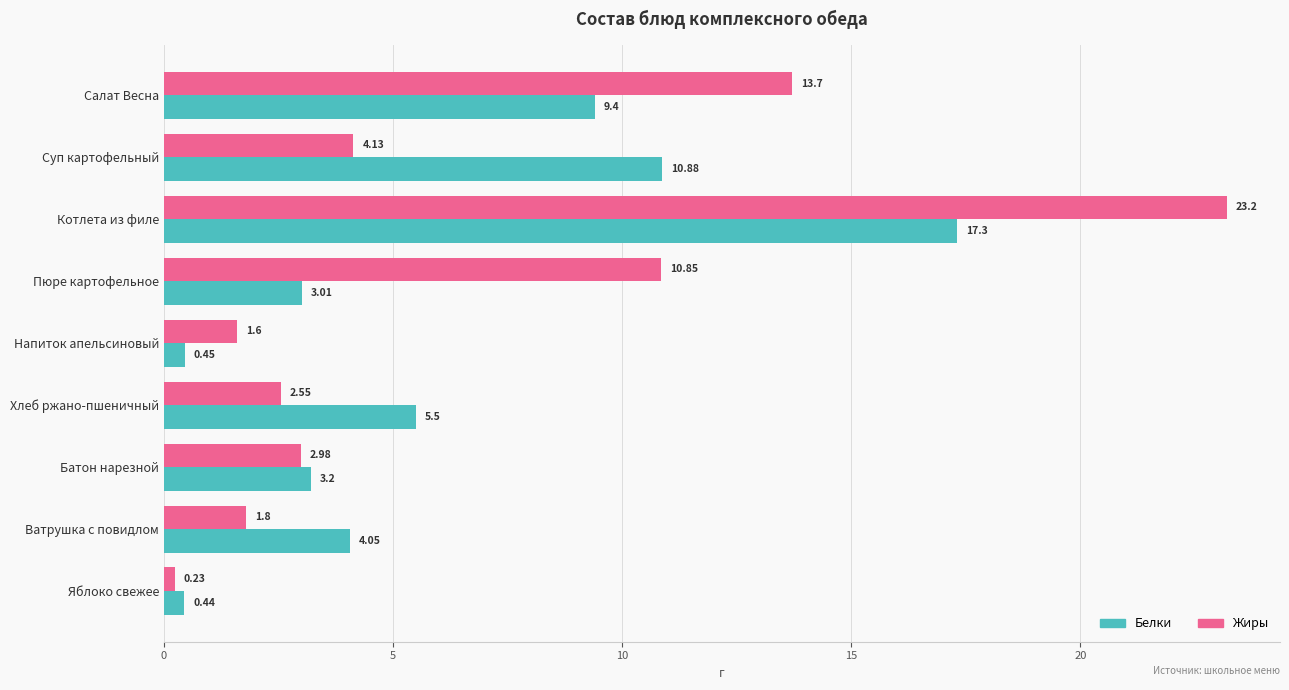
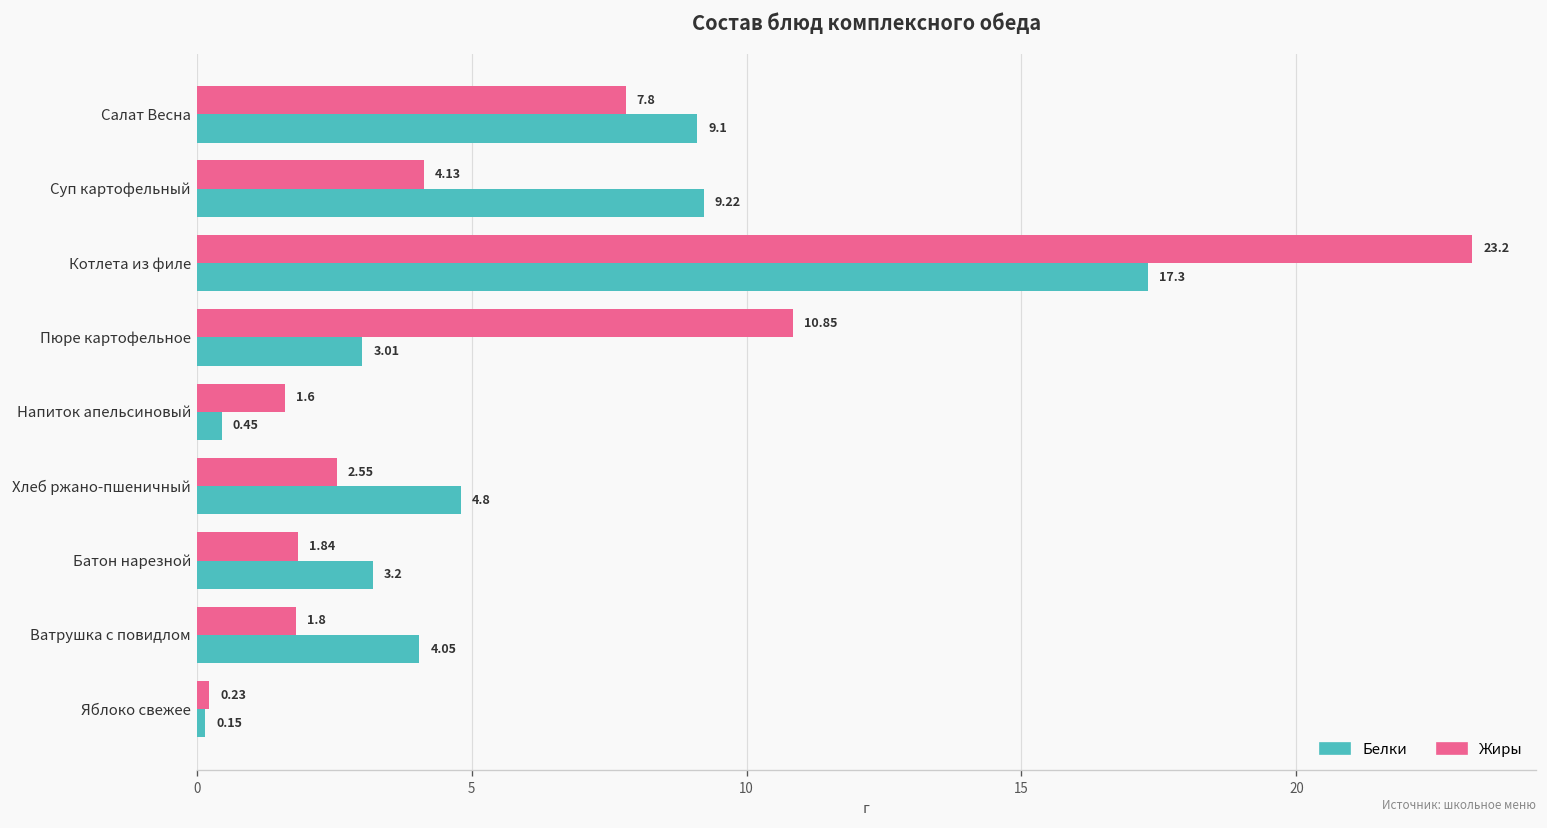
  {
    "Белки": {
-     "Салат Весна": 9.4,
-     "Суп картофельный": 10.88,
+     "Салат Весна": 9.1,
+     "Суп картофельный": 9.22,
      "Котлета из филе": 17.3,
      "Пюре картофельное": 3.01,
      "Напиток апельсиновый": 0.45,
-     "Хлеб ржано-пшеничный": 5.5,
+     "Хлеб ржано-пшеничный": 4.8,
      "Батон нарезной": 3.2,
      "Ватрушка с повидлом": 4.05,
-     "Яблоко свежее": 0.44
+     "Яблоко свежее": 0.15
    },
    "Жиры": {
-     "Салат Весна": 13.7,
+     "Салат Весна": 7.8,
      "Суп картофельный": 4.13,
      "Котлета из филе": 23.2,
      "Пюре картофельное": 10.85,
      "Напиток апельсиновый": 1.6,
      "Хлеб ржано-пшеничный": 2.55,
-     "Батон нарезной": 2.98,
+     "Батон нарезной": 1.84,
      "Ватрушка с повидлом": 1.8,
      "Яблоко свежее": 0.23
    }
  }
